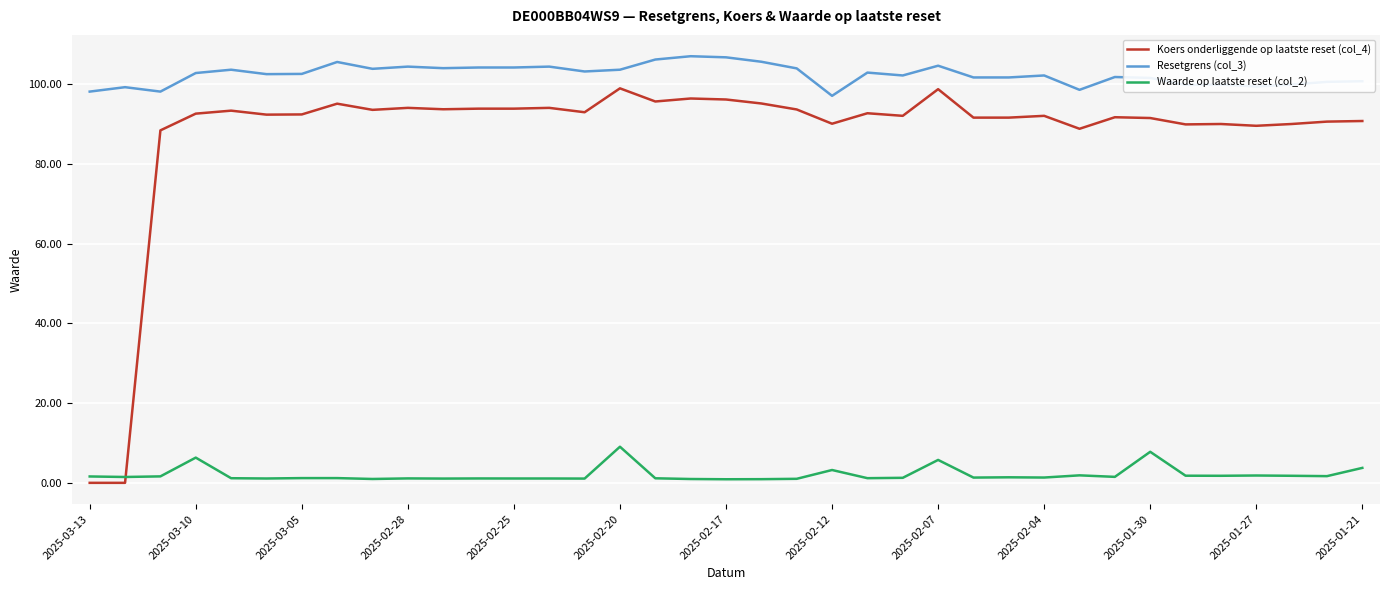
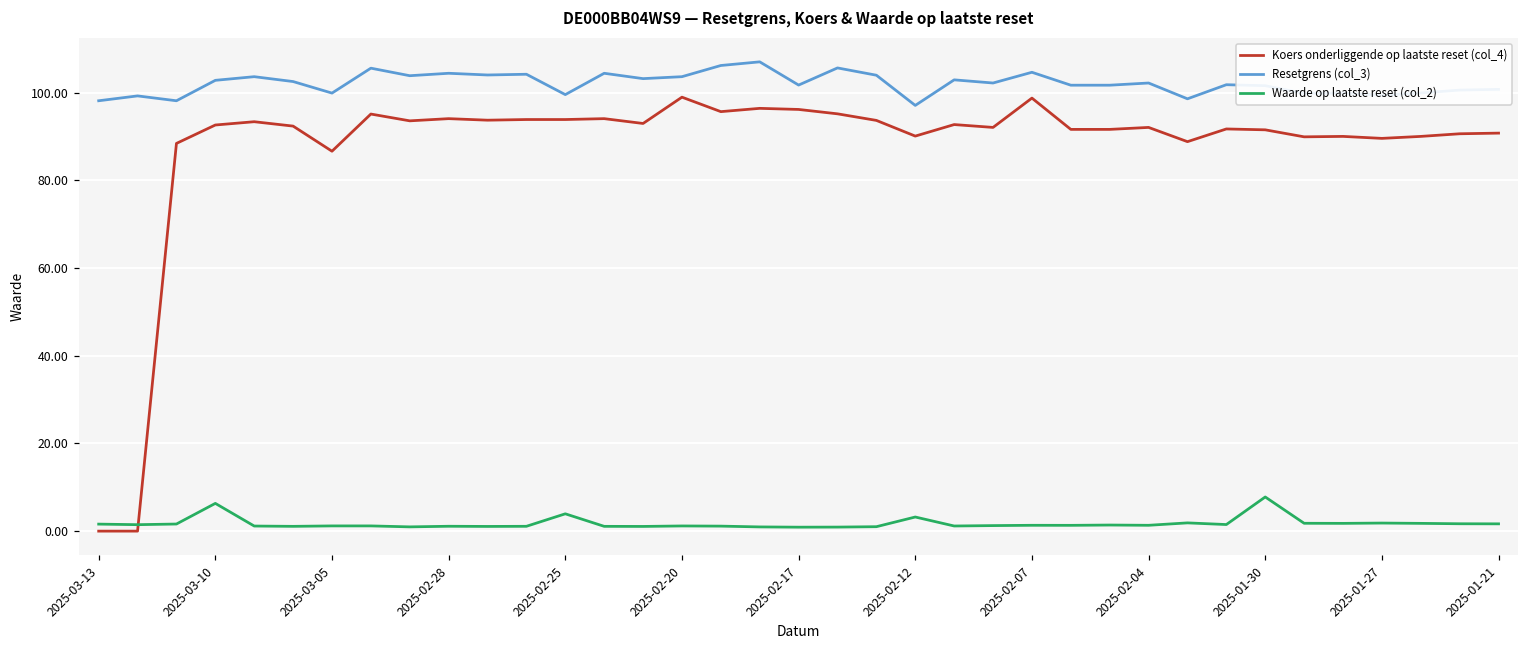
  {
    "Koers onderliggende op laatste reset (col_4)": {
      "2025-03-13": 0,
      "2025-03-10": 93,
-     "2025-03-05": 92,
+     "2025-03-05": 87,
      "2025-02-28": 94,
      "2025-02-25": 94,
      "2025-02-20": 99,
      "2025-02-17": 96,
      "2025-02-12": 90,
      "2025-02-07": 99,
      "2025-02-04": 92,
      "2025-01-30": 92,
      "2025-01-27": 90,
      "2025-01-21": 91
    },
    "Resetgrens (col_3)": {
      "2025-03-13": 98,
      "2025-03-10": 103,
-     "2025-03-05": 103,
+     "2025-03-05": 100,
      "2025-02-28": 104,
-     "2025-02-25": 104,
+     "2025-02-25": 100,
      "2025-02-20": 104,
-     "2025-02-17": 107,
+     "2025-02-17": 102,
      "2025-02-12": 97,
      "2025-02-07": 105,
      "2025-02-04": 102
    },
    "Waarde op laatste reset (col_2)": {
      "2025-03-13": 2,
      "2025-03-10": 6,
      "2025-03-05": 1,
      "2025-02-28": 1,
-     "2025-02-25": 1,
-     "2025-02-20": 9,
+     "2025-02-25": 4,
+     "2025-02-20": 1,
      "2025-02-17": 1,
      "2025-02-12": 3,
-     "2025-02-07": 6,
+     "2025-02-07": 1,
      "2025-02-04": 1,
      "2025-01-30": 8,
      "2025-01-27": 2,
-     "2025-01-21": 4
+     "2025-01-21": 2
    }
  }
